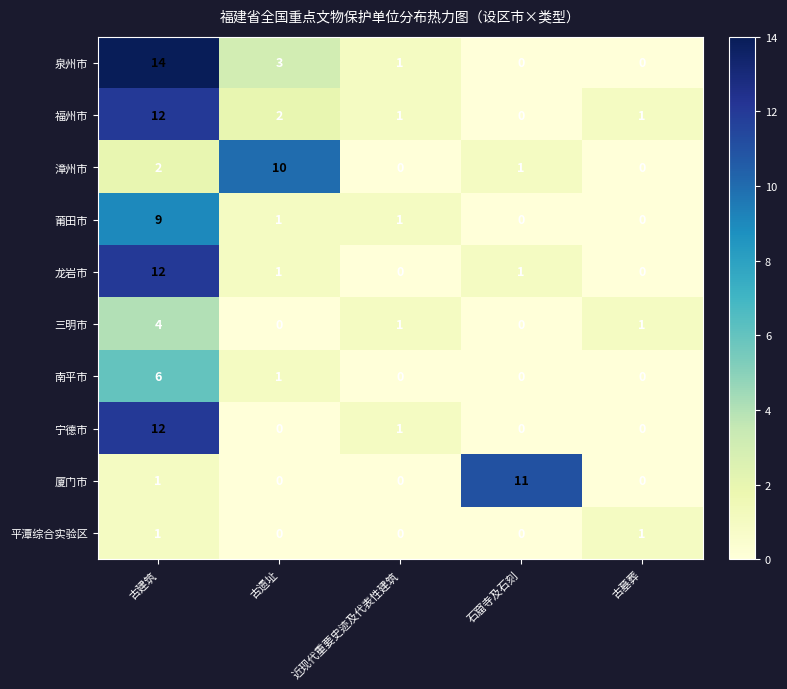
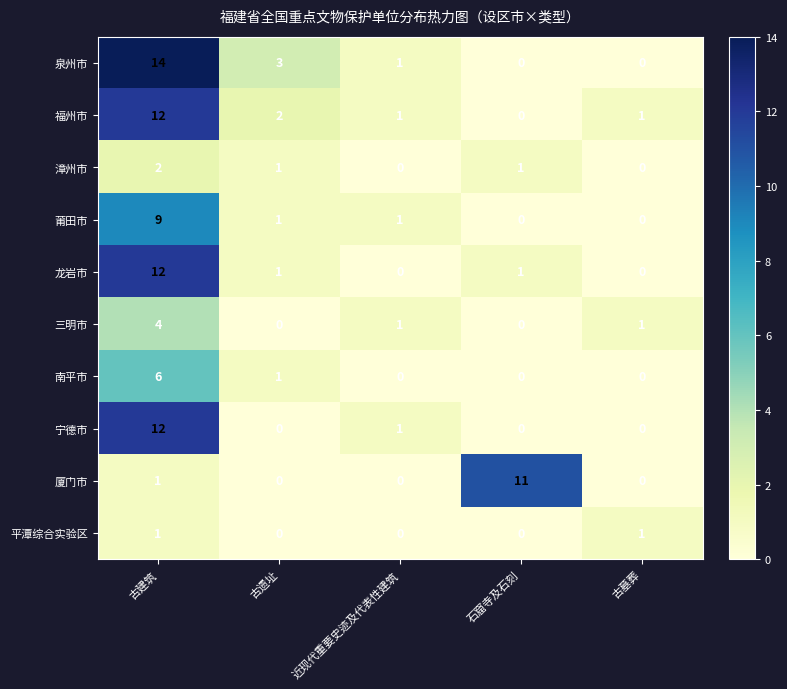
  {
    "泉州市": {
      "古建筑": 14,
      "古遗址": 3,
      "近现代重要史迹及代表性建筑": 1
    },
    "福州市": {
      "古建筑": 12,
      "古遗址": 2,
      "近现代重要史迹及代表性建筑": 1,
      "古墓葬": 1
    },
    "漳州市": {
      "古建筑": 2,
-     "古遗址": 10,
+     "古遗址": 1,
      "石窟寺及石刻": 1
    },
    "莆田市": {
      "古建筑": 9,
      "古遗址": 1,
      "近现代重要史迹及代表性建筑": 1
    },
    "龙岩市": {
      "古建筑": 12,
      "古遗址": 1,
      "石窟寺及石刻": 1
    },
    "三明市": {
      "古建筑": 4,
      "近现代重要史迹及代表性建筑": 1,
      "古墓葬": 1
    },
    "南平市": {
      "古建筑": 6,
      "古遗址": 1
    },
    "宁德市": {
      "古建筑": 12,
      "近现代重要史迹及代表性建筑": 1
    },
    "厦门市": {
      "古建筑": 1,
      "石窟寺及石刻": 11
    },
    "平潭综合实验区": {
      "古建筑": 1,
      "古墓葬": 1
    }
  }
